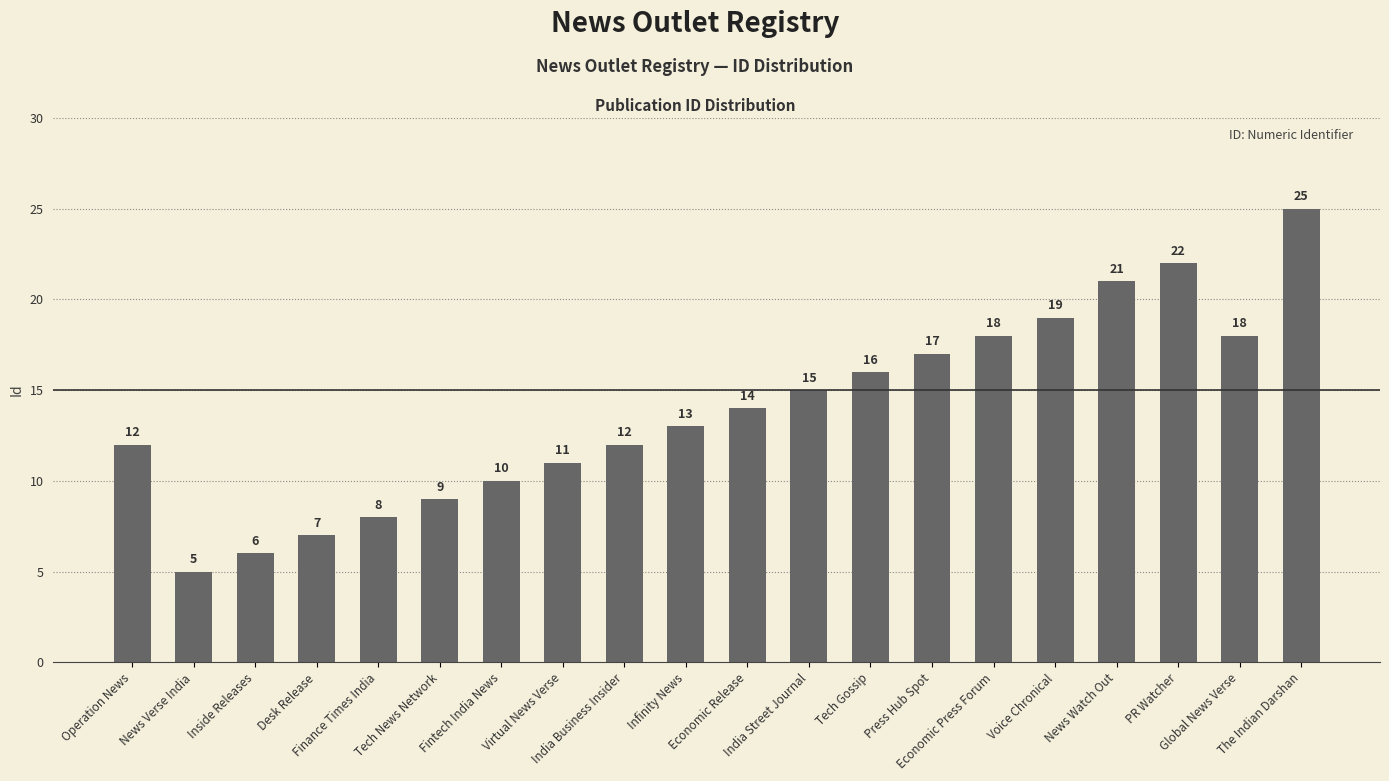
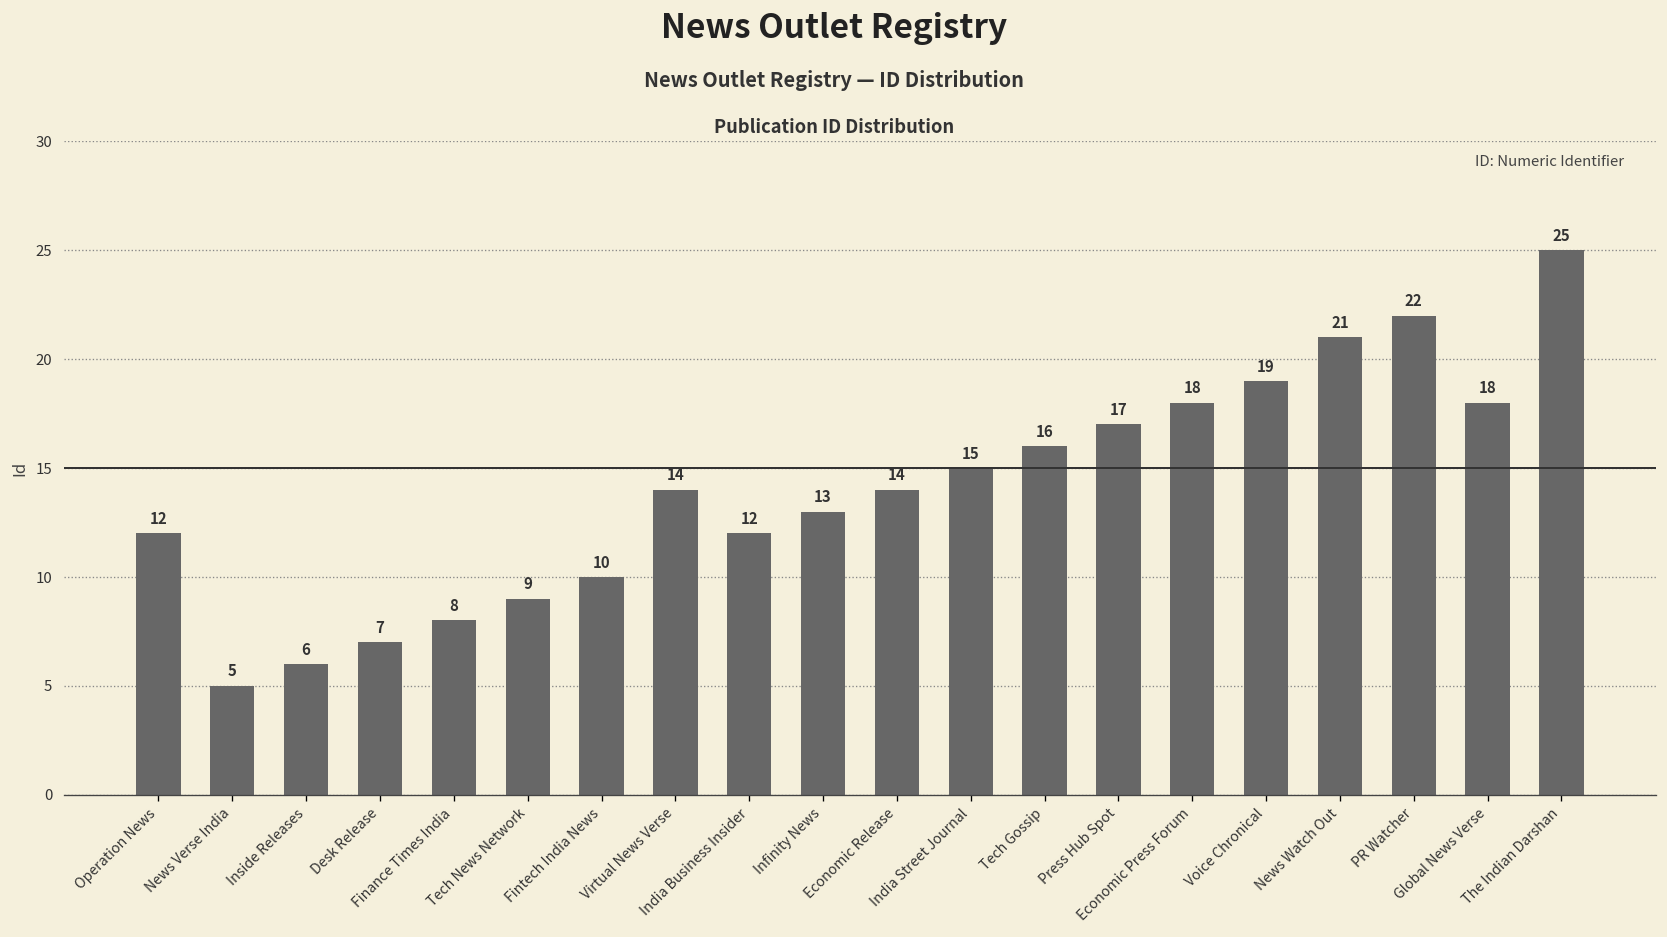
  {
    "Operation News": 12,
    "News Verse India": 5,
    "Inside Releases": 6,
    "Desk Release": 7,
    "Finance Times India": 8,
    "Tech News Network": 9,
    "Fintech India News": 10,
-   "Virtual News Verse": 11,
+   "Virtual News Verse": 14,
    "India Business Insider": 12,
    "Infinity News": 13,
    "Economic Release": 14,
    "India Street Journal": 15,
    "Tech Gossip": 16,
    "Press Hub Spot": 17,
    "Economic Press Forum": 18,
    "Voice Chronical": 19,
    "News Watch Out": 21,
    "PR Watcher": 22,
    "Global News Verse": 18,
    "The Indian Darshan": 25
  }
